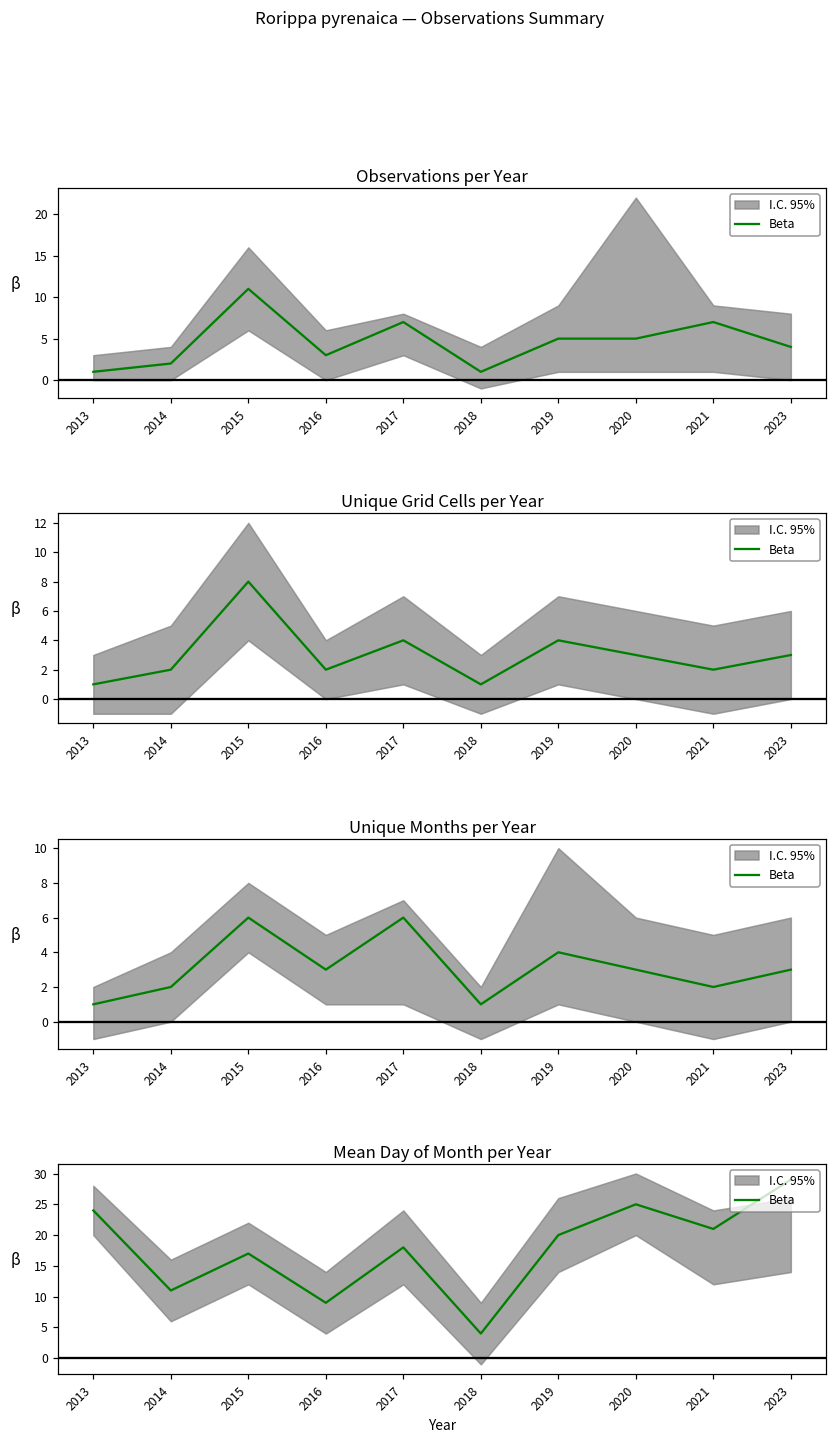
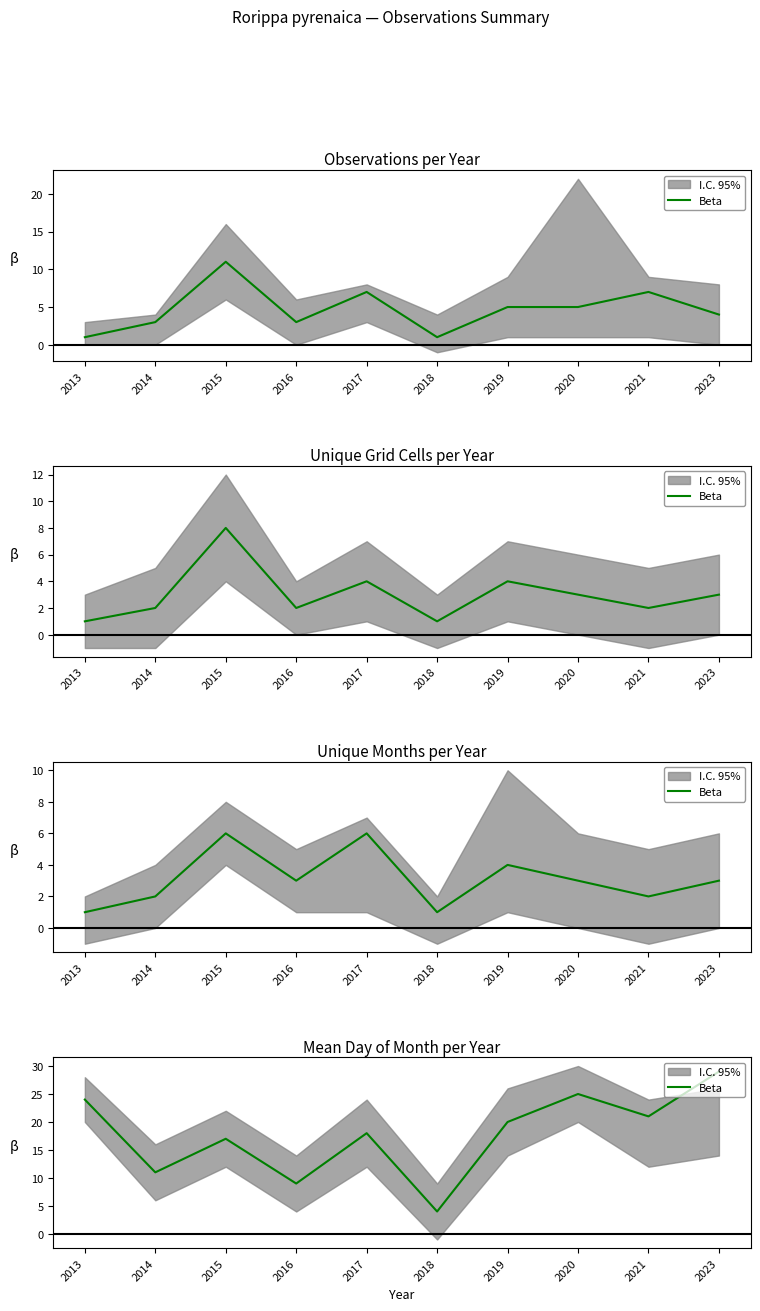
  {
    "Observations per Year": {
      "Beta": {
        "2013": 1,
-       "2014": 2,
+       "2014": 3,
        "2015": 11,
        "2016": 3,
        "2017": 7,
        "2018": 1,
        "2019": 5,
        "2020": 5,
        "2021": 7,
        "2023": 4
      }
    },
    "Unique Grid Cells per Year": {
      "Beta": {
        "2013": 1.0,
        "2014": 2.0,
        "2015": 8.0,
        "2016": 2.0,
        "2017": 4.0,
        "2018": 1.0,
        "2019": 4.0,
        "2020": 3.0,
        "2021": 2.0,
        "2023": 3.0
      }
    },
    "Unique Months per Year": {
      "Beta": {
        "2013": 1.0,
        "2014": 2.0,
        "2015": 6.0,
        "2016": 3.0,
        "2017": 6.0,
        "2018": 1.0,
        "2019": 4.0,
        "2020": 3.0,
        "2021": 2.0,
        "2023": 3.0
      }
    },
    "Mean Day of Month per Year": {
      "Beta": {
        "2013": 24,
        "2014": 11,
        "2015": 17,
        "2016": 9,
        "2017": 18,
        "2018": 4,
        "2019": 20,
        "2020": 25,
        "2021": 21
      }
    }
  }
